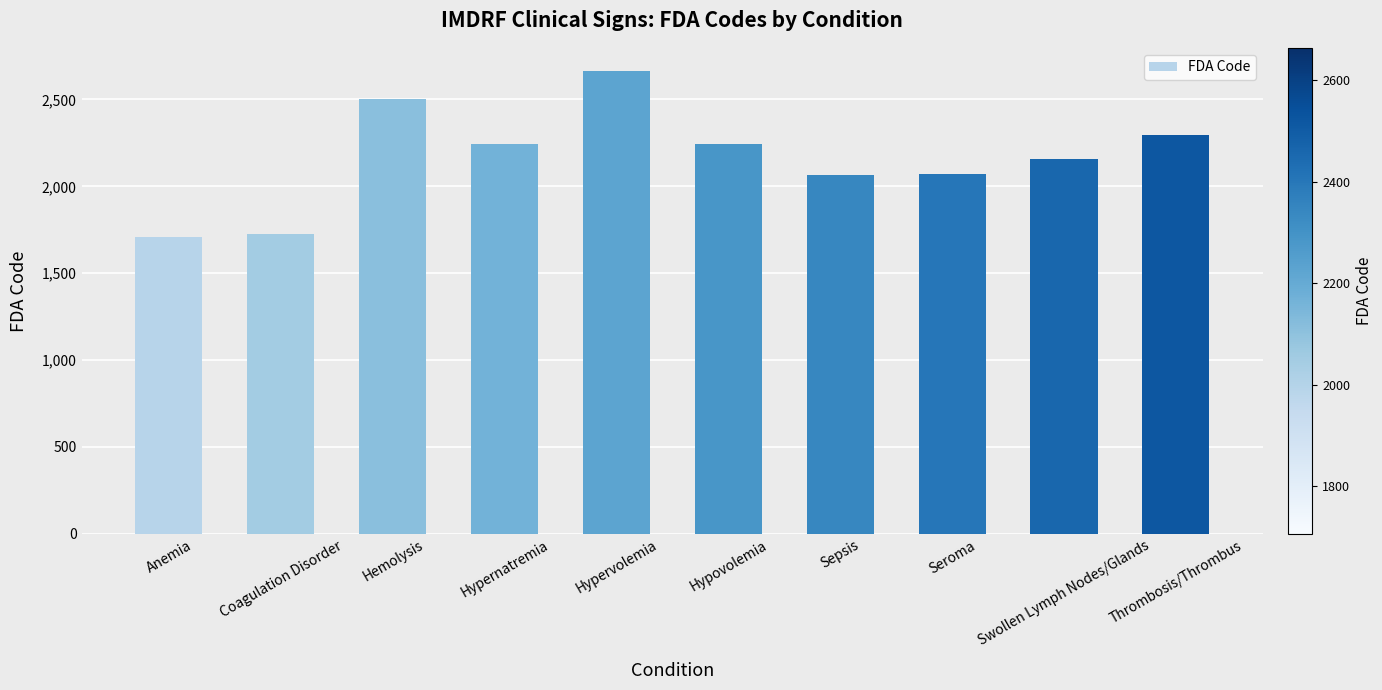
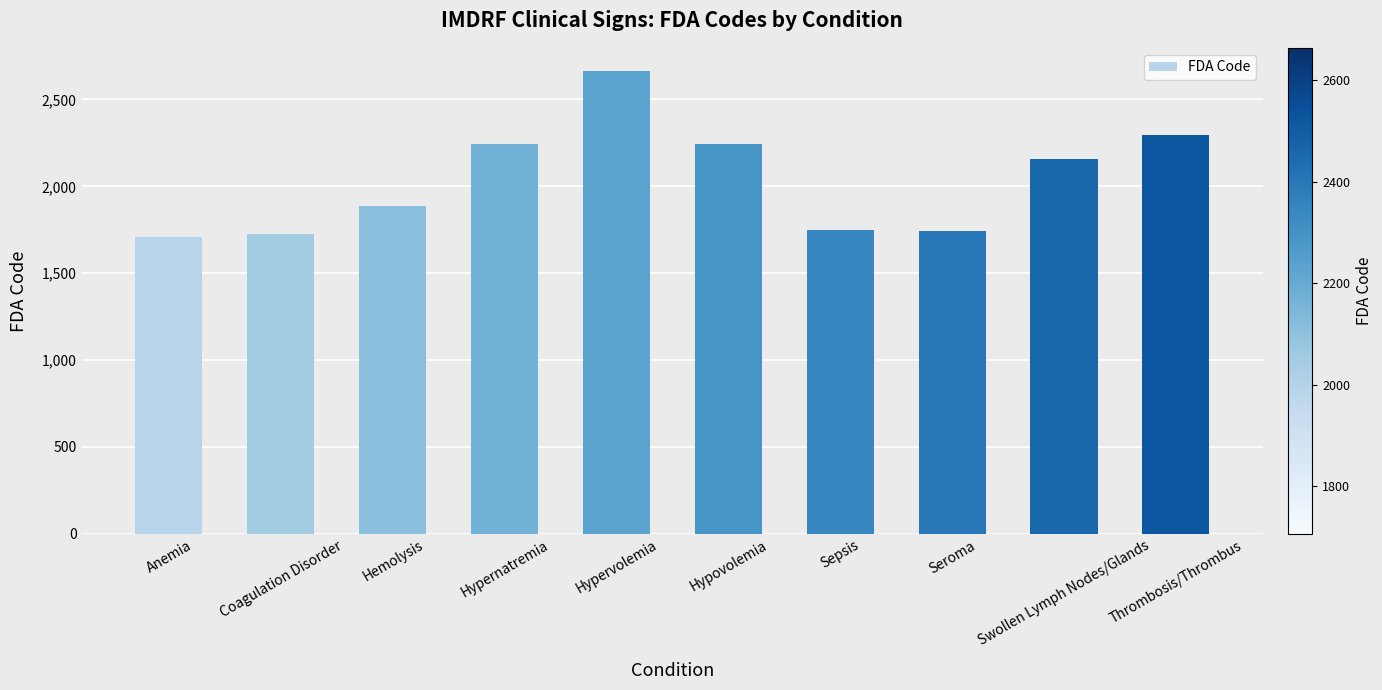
  {
    "Anemia": "1,710",
    "Coagulation Disorder": "1,730",
-   "Hemolysis": "2,500",
+   "Hemolysis": "1,890",
    "Hypernatremia": "2,240",
    "Hypervolemia": "2,660",
    "Hypovolemia": "2,240",
-   "Sepsis": "2,070",
-   "Seroma": "2,070",
+   "Sepsis": "1,750",
+   "Seroma": "1,740",
    "Swollen Lymph Nodes/Glands": "2,160",
    "Thrombosis/Thrombus": "2,290"
  }
